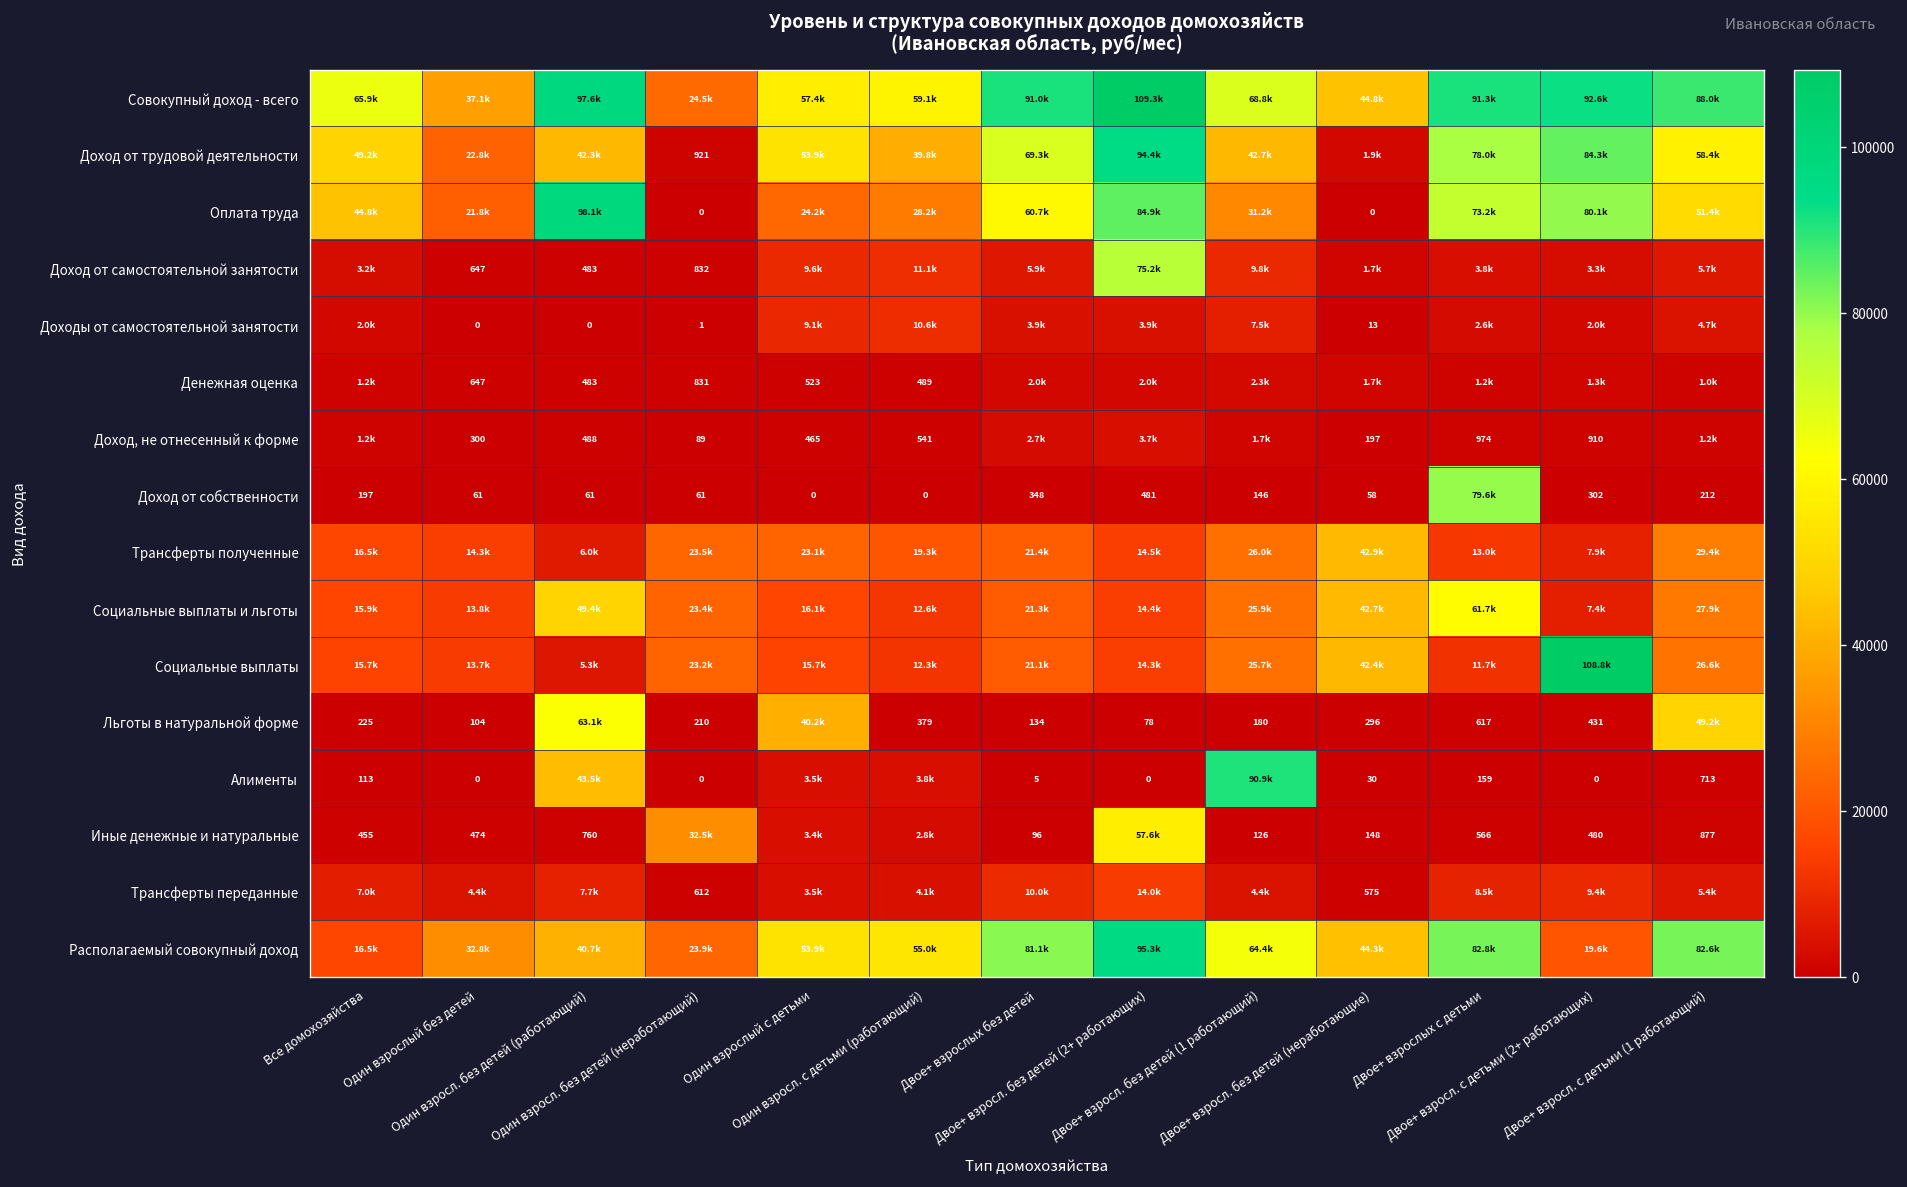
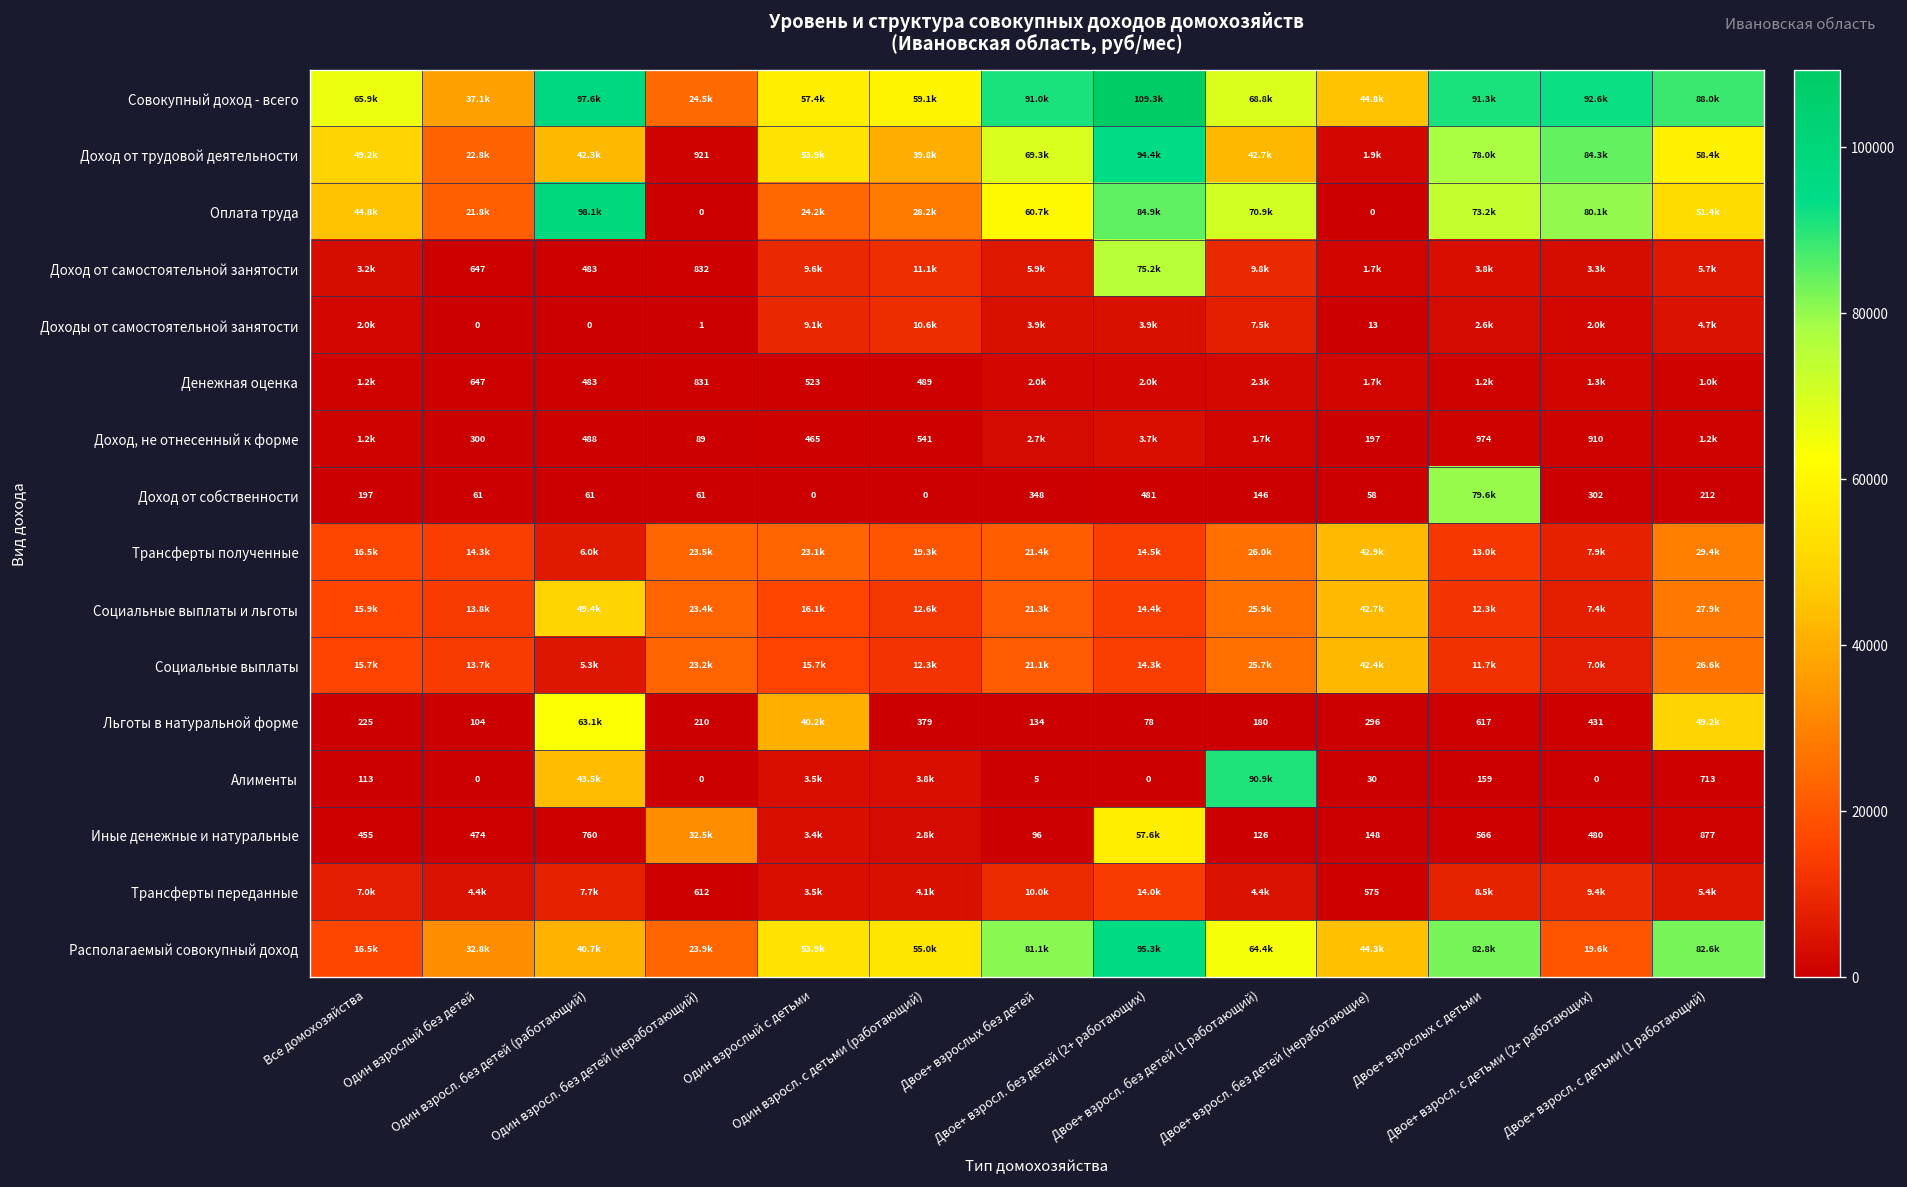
  {
    "Оплата труда": {
      "Все домохозяйства": "44.8k",
      "Один взрослый без детей": "21.8k",
      "Один взросл. без детей (работающий)": "98.1k",
      "Один взросл. без детей (неработающий)": "0",
      "Один взрослый с детьми": "24.2k",
      "Один взросл. с детьми (работающий)": "28.2k",
      "Двое+ взрослых без детей": "60.7k",
      "Двое+ взросл. без детей (2+ работающих)": "84.9k",
-     "Двое+ взросл. без детей (1 работающий)": "31.2k",
+     "Двое+ взросл. без детей (1 работающий)": "70.9k",
      "Двое+ взросл. без детей (неработающие)": "0",
      "Двое+ взрослых с детьми": "73.2k",
      "Двое+ взросл. с детьми (2+ работающих)": "80.1k",
      "Двое+ взросл. с детьми (1 работающий)": "51.4k"
    },
    "Социальные выплаты и льготы": {
      "Все домохозяйства": "15.9k",
      "Один взрослый без детей": "13.8k",
      "Один взросл. без детей (работающий)": "49.4k",
      "Один взросл. без детей (неработающий)": "23.4k",
      "Один взрослый с детьми": "16.1k",
      "Один взросл. с детьми (работающий)": "12.6k",
      "Двое+ взрослых без детей": "21.3k",
      "Двое+ взросл. без детей (2+ работающих)": "14.4k",
      "Двое+ взросл. без детей (1 работающий)": "25.9k",
      "Двое+ взросл. без детей (неработающие)": "42.7k",
-     "Двое+ взрослых с детьми": "61.7k",
+     "Двое+ взрослых с детьми": "12.3k",
      "Двое+ взросл. с детьми (2+ работающих)": "7.4k",
      "Двое+ взросл. с детьми (1 работающий)": "27.9k"
    },
    "Социальные выплаты": {
      "Все домохозяйства": "15.7k",
      "Один взрослый без детей": "13.7k",
      "Один взросл. без детей (работающий)": "5.3k",
      "Один взросл. без детей (неработающий)": "23.2k",
      "Один взрослый с детьми": "15.7k",
      "Один взросл. с детьми (работающий)": "12.3k",
      "Двое+ взрослых без детей": "21.1k",
      "Двое+ взросл. без детей (2+ работающих)": "14.3k",
      "Двое+ взросл. без детей (1 работающий)": "25.7k",
      "Двое+ взросл. без детей (неработающие)": "42.4k",
      "Двое+ взрослых с детьми": "11.7k",
-     "Двое+ взросл. с детьми (2+ работающих)": "108.8k",
+     "Двое+ взросл. с детьми (2+ работающих)": "7.0k",
      "Двое+ взросл. с детьми (1 работающий)": "26.6k"
    }
  }
